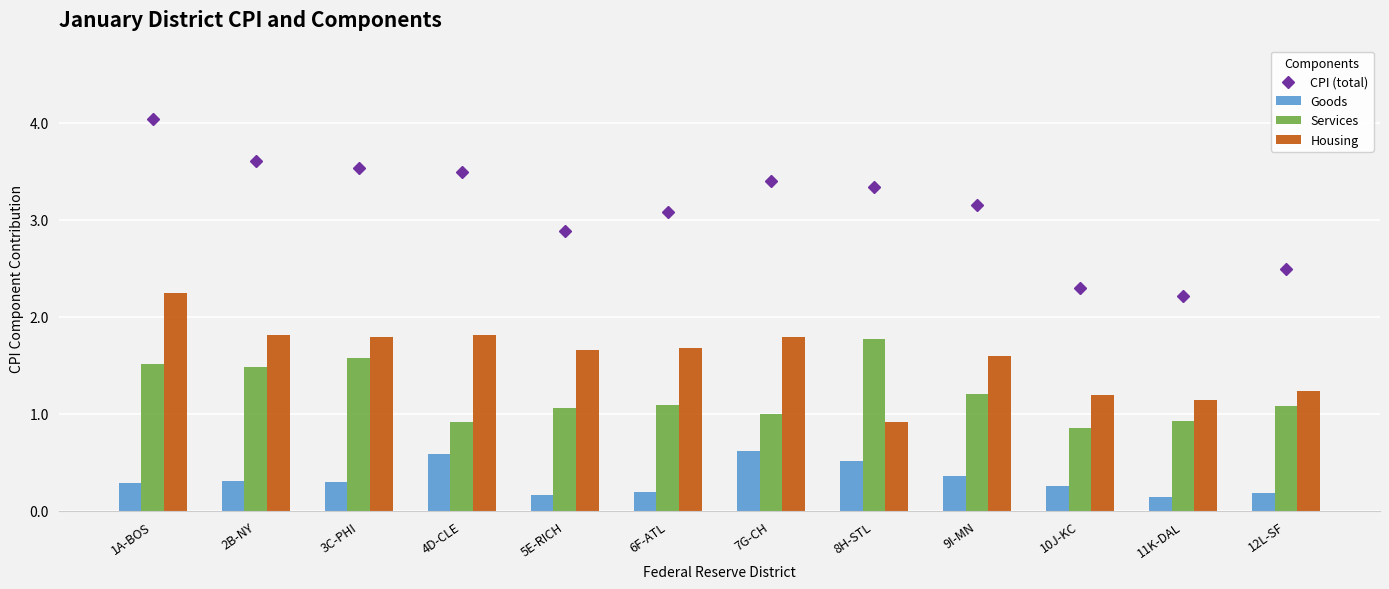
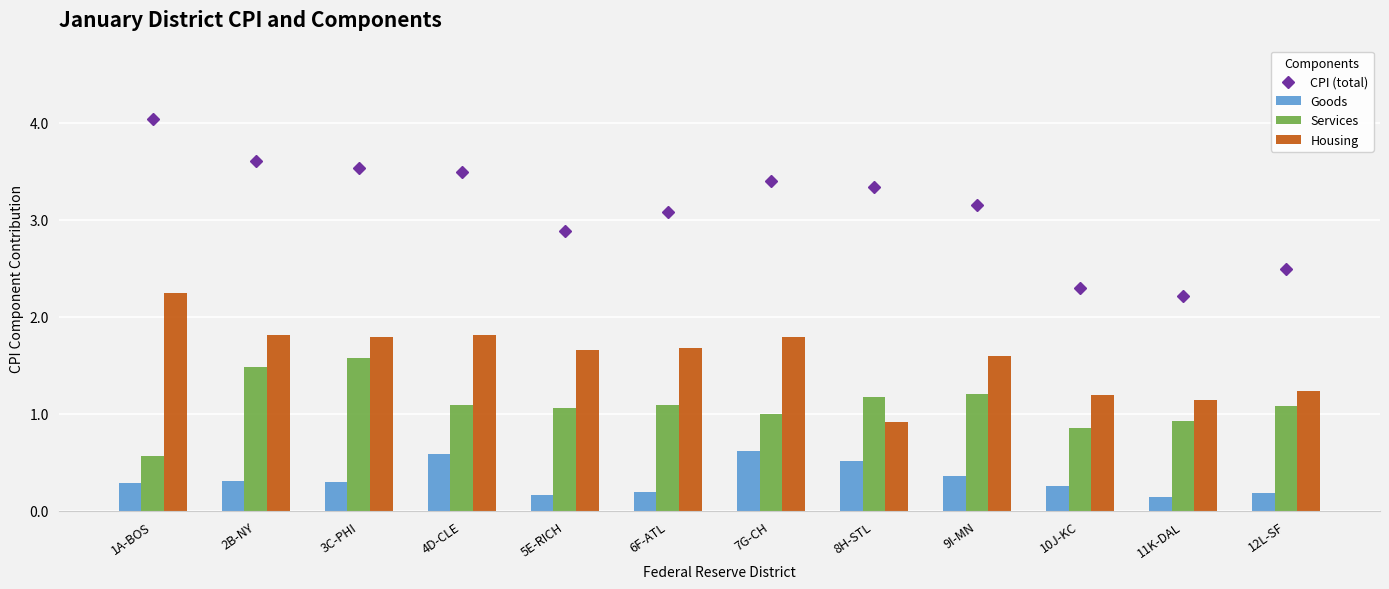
  {
    "Goods": {
      "1A-BOS": 0.3,
      "2B-NY": 0.3,
      "3C-PHI": 0.3,
      "4D-CLE": 0.6,
      "5E-RICH": 0.2,
      "6F-ATL": 0.2,
      "7G-CH": 0.6,
      "8H-STL": 0.5,
      "9I-MN": 0.4,
      "10J-KC": 0.3,
      "11K-DAL": 0.1,
      "12L-SF": 0.2
    },
    "Services": {
-     "1A-BOS": 1.5,
+     "1A-BOS": 0.6,
      "2B-NY": 1.5,
      "3C-PHI": 1.6,
-     "4D-CLE": 0.9,
+     "4D-CLE": 1.1,
      "5E-RICH": 1.1,
      "6F-ATL": 1.1,
      "7G-CH": 1.0,
-     "8H-STL": 1.8,
+     "8H-STL": 1.2,
      "9I-MN": 1.2,
      "10J-KC": 0.9,
      "11K-DAL": 0.9,
      "12L-SF": 1.1
    },
    "Housing": {
      "1A-BOS": 2.2,
      "2B-NY": 1.8,
      "3C-PHI": 1.8,
      "4D-CLE": 1.8,
      "5E-RICH": 1.7,
      "6F-ATL": 1.7,
      "7G-CH": 1.8,
      "8H-STL": 0.9,
      "9I-MN": 1.6,
      "10J-KC": 1.2,
      "11K-DAL": 1.1,
      "12L-SF": 1.2
    }
  }
